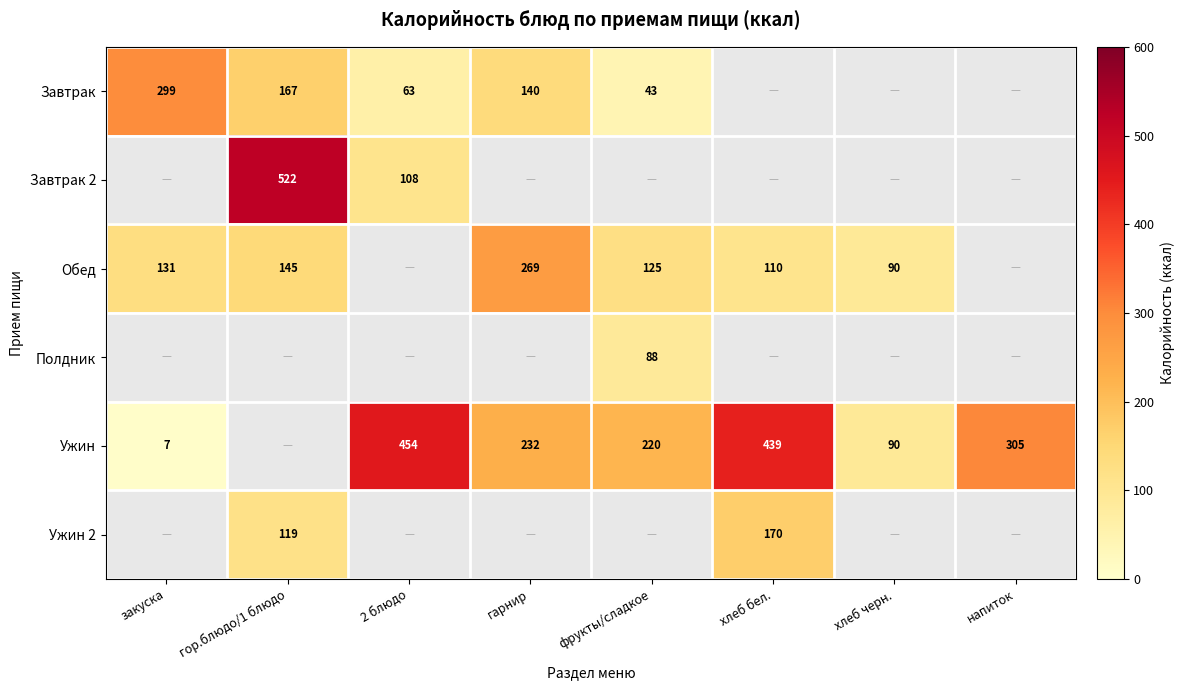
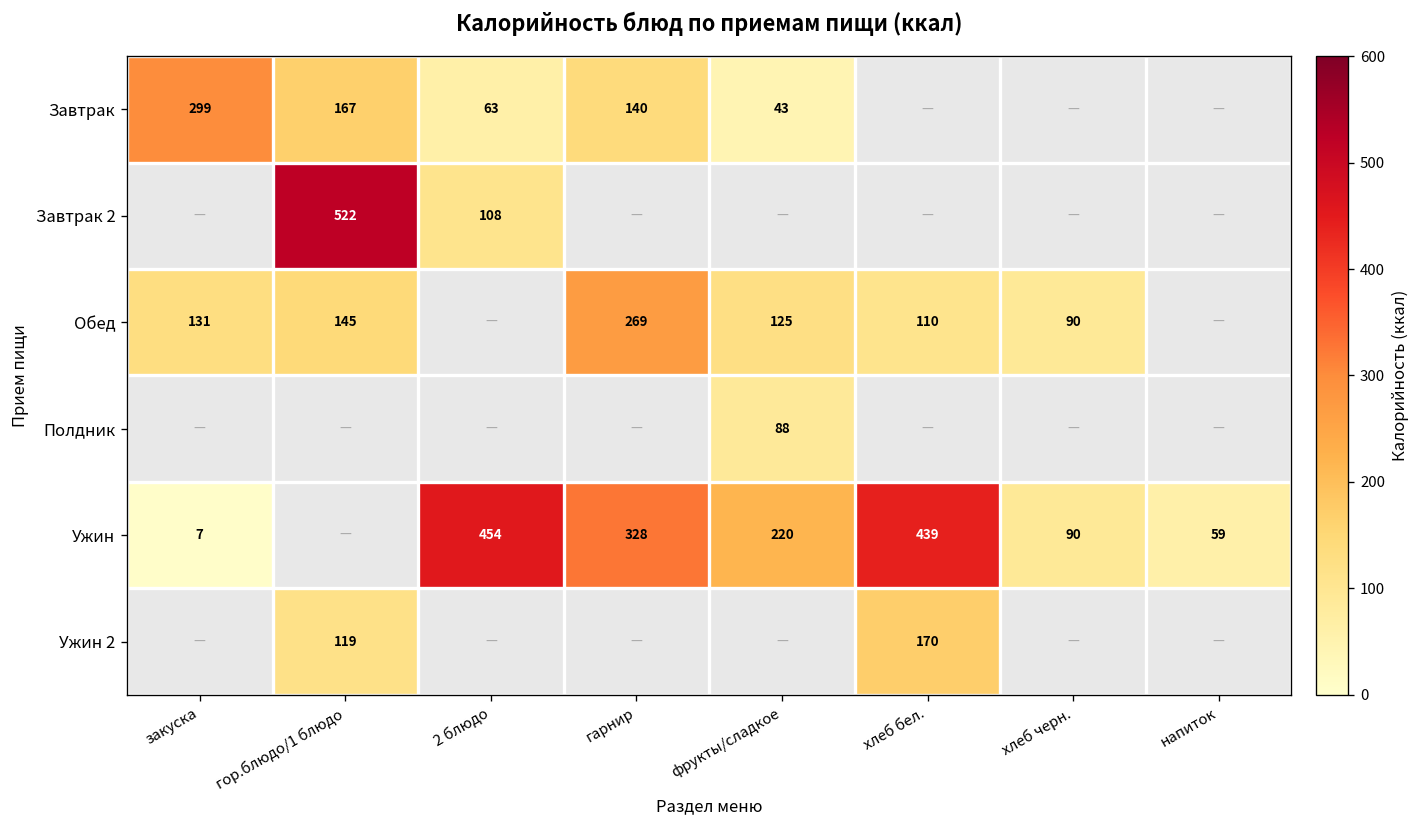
  {
    "Завтрак": {
      "закуска": 299,
      "гор.блюдо/1 блюдо": 167,
      "2 блюдо": 63,
      "гарнир": 140,
      "фрукты/сладкое": 43
    },
    "Завтрак 2": {
      "гор.блюдо/1 блюдо": 522,
      "2 блюдо": 108
    },
    "Обед": {
      "закуска": 131,
      "гор.блюдо/1 блюдо": 145,
      "гарнир": 269,
      "фрукты/сладкое": 125,
      "хлеб бел.": 110,
      "хлеб черн.": 90
    },
    "Полдник": {
      "фрукты/сладкое": 88
    },
    "Ужин": {
      "закуска": 7,
      "2 блюдо": 454,
-     "гарнир": 232,
+     "гарнир": 328,
      "фрукты/сладкое": 220,
      "хлеб бел.": 439,
      "хлеб черн.": 90,
-     "напиток": 305
+     "напиток": 59
    },
    "Ужин 2": {
      "гор.блюдо/1 блюдо": 119,
      "хлеб бел.": 170
    }
  }
